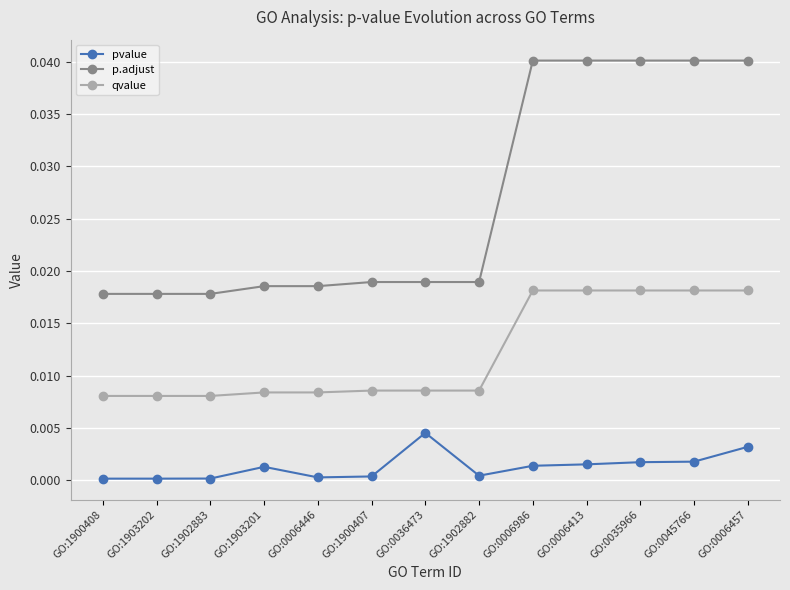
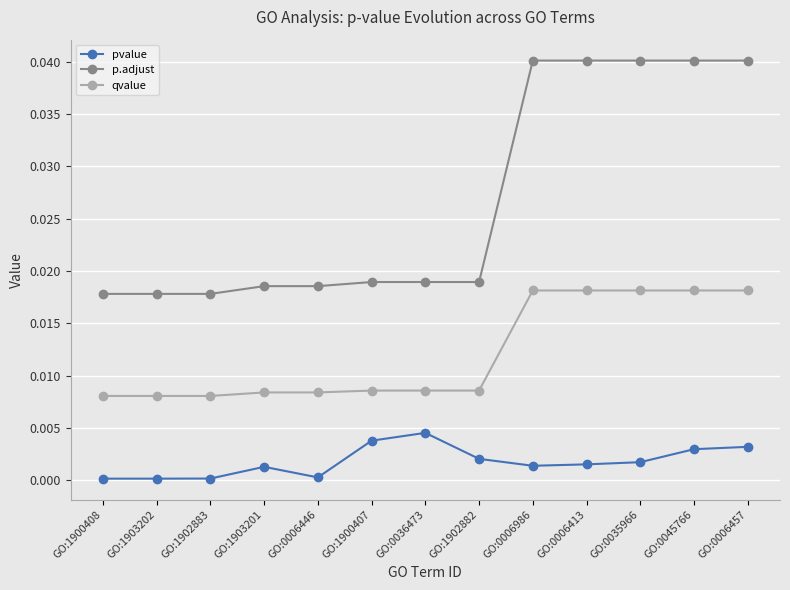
  {
    "pvalue": {
      "GO:1900408": 0.0001,
      "GO:1903202": 0.0001,
      "GO:1902883": 0.0001,
      "GO:1903201": 0.0013,
      "GO:0006446": 0.0003,
-     "GO:1900407": 0.0003,
+     "GO:1900407": 0.0038,
      "GO:0036473": 0.0045,
-     "GO:1902882": 0.0004,
+     "GO:1902882": 0.0020,
      "GO:0006986": 0.0014,
      "GO:0006413": 0.0015,
      "GO:0035966": 0.0017,
-     "GO:0045766": 0.0018,
+     "GO:0045766": 0.0030,
      "GO:0006457": 0.0032
    }
  }
